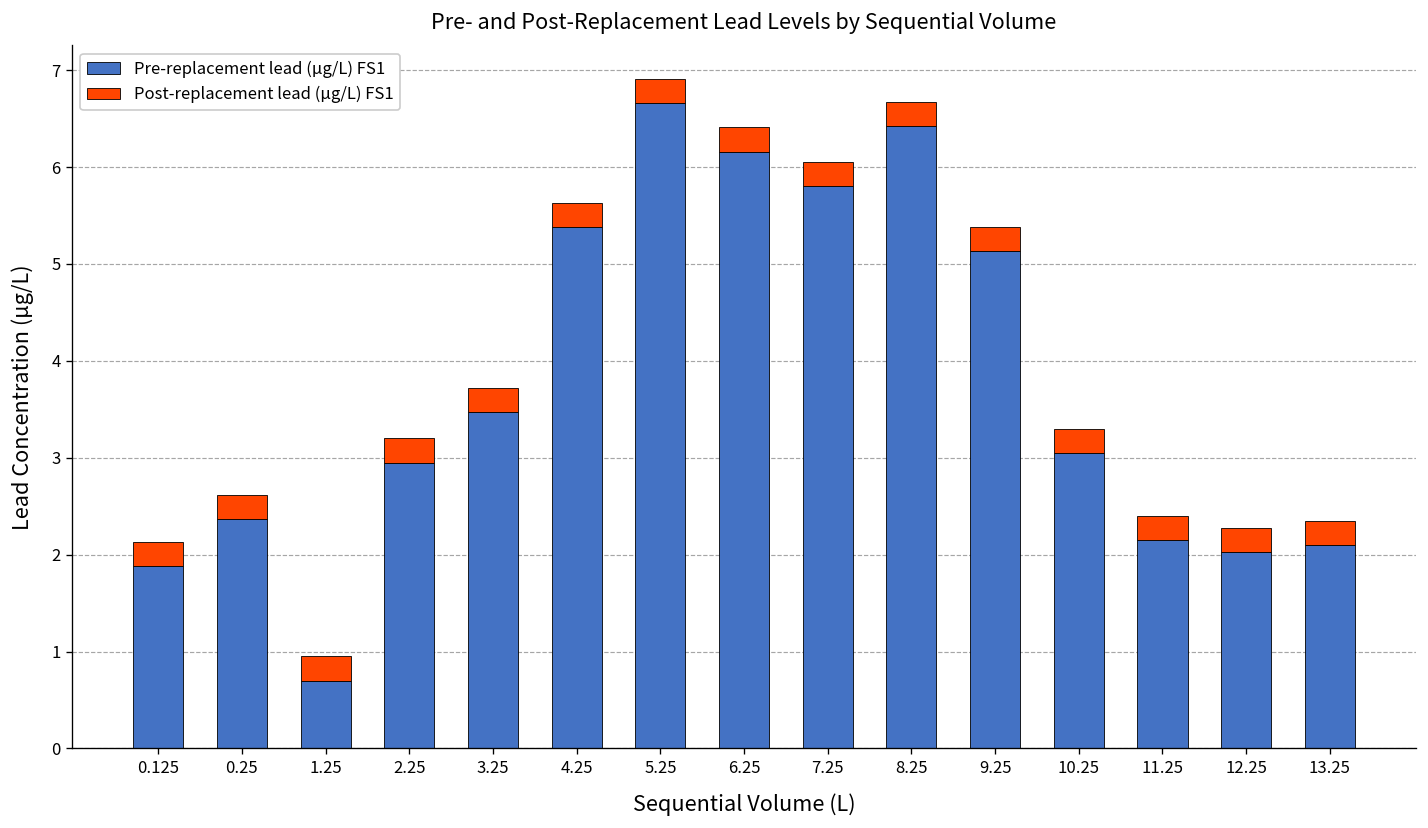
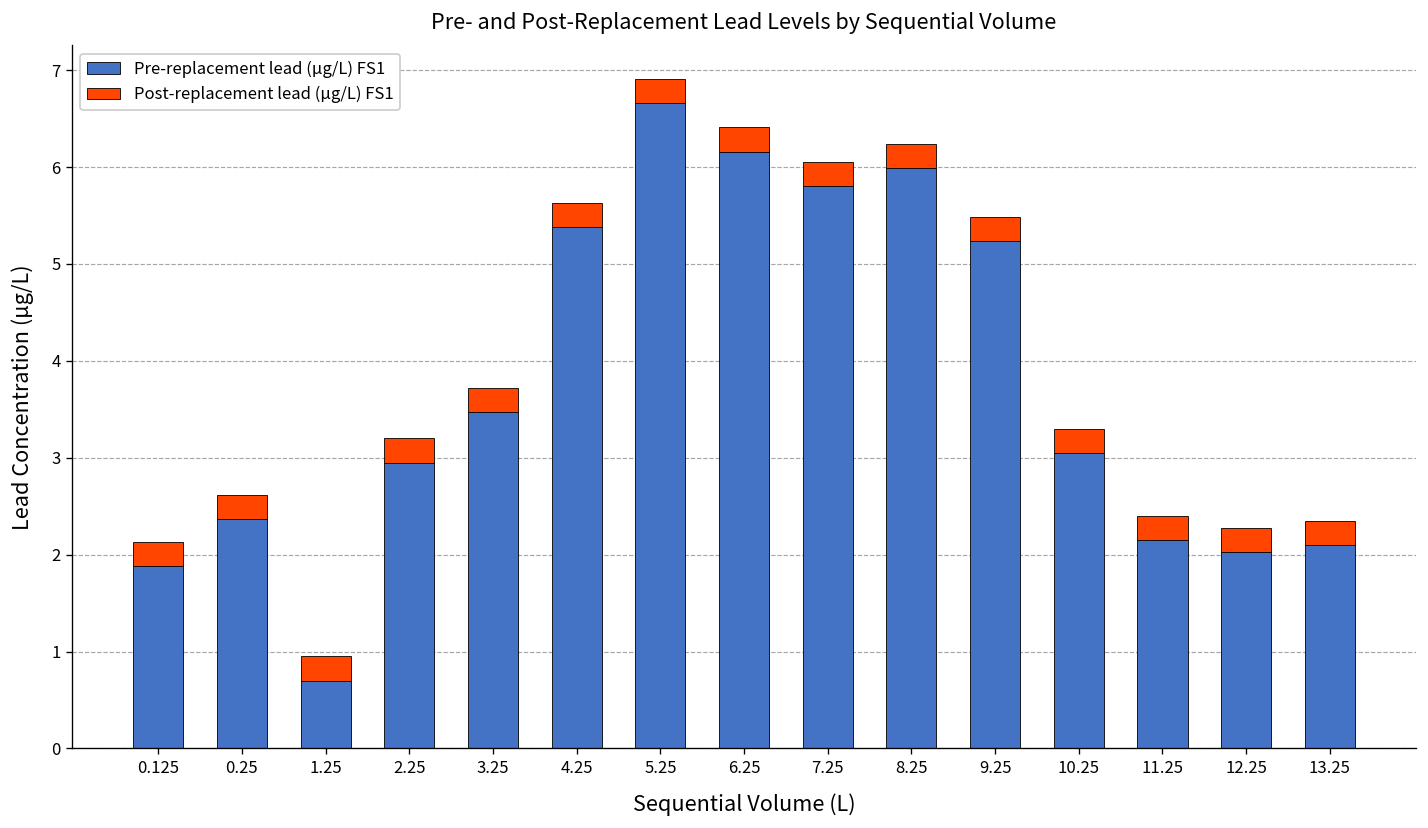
  {
    "Pre-replacement lead (µg/L) FS1": {
      "0.125": 1.9,
      "0.25": 2.4,
      "1.25": 0.7,
      "2.25": 3.0,
      "3.25": 3.5,
      "4.25": 5.4,
      "5.25": 6.7,
      "6.25": 6.2,
      "7.25": 5.8,
-     "8.25": 6.4,
-     "9.25": 5.1,
+     "8.25": 6.0,
+     "9.25": 5.2,
      "10.25": 3.1,
      "11.25": 2.2,
      "12.25": 2.0,
      "13.25": 2.1
    },
    "Post-replacement lead (µg/L) FS1": {
      "0.125": 0.3,
      "0.25": 0.3,
      "1.25": 0.3,
      "2.25": 0.3,
      "3.25": 0.3,
      "4.25": 0.3,
      "5.25": 0.3,
      "6.25": 0.3,
      "7.25": 0.3,
      "8.25": 0.3,
      "9.25": 0.3,
      "10.25": 0.3,
      "11.25": 0.3,
      "12.25": 0.3,
      "13.25": 0.3
    }
  }
